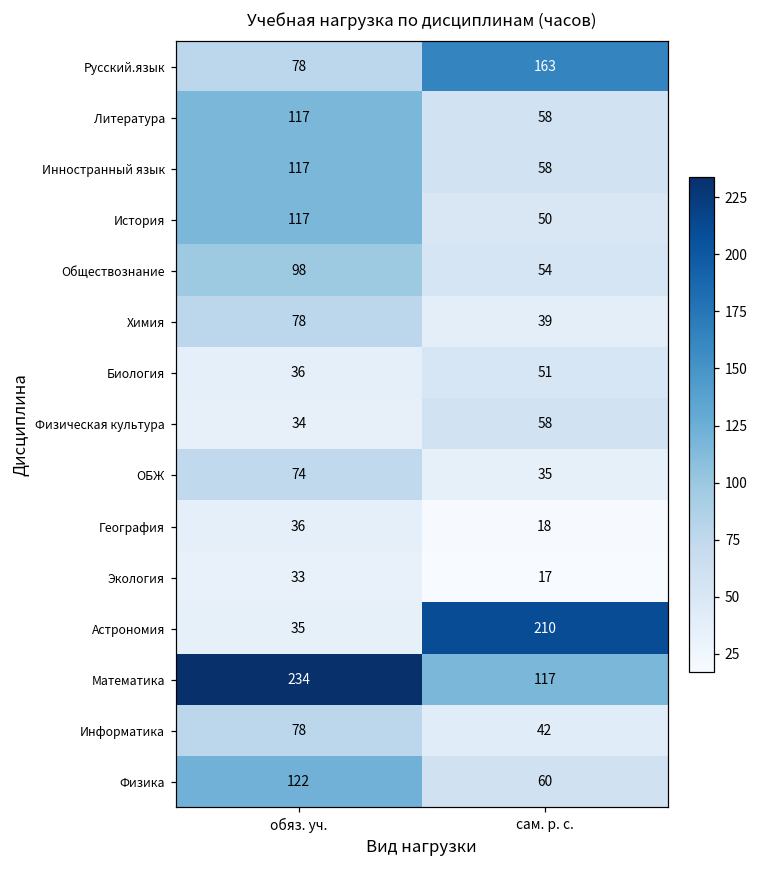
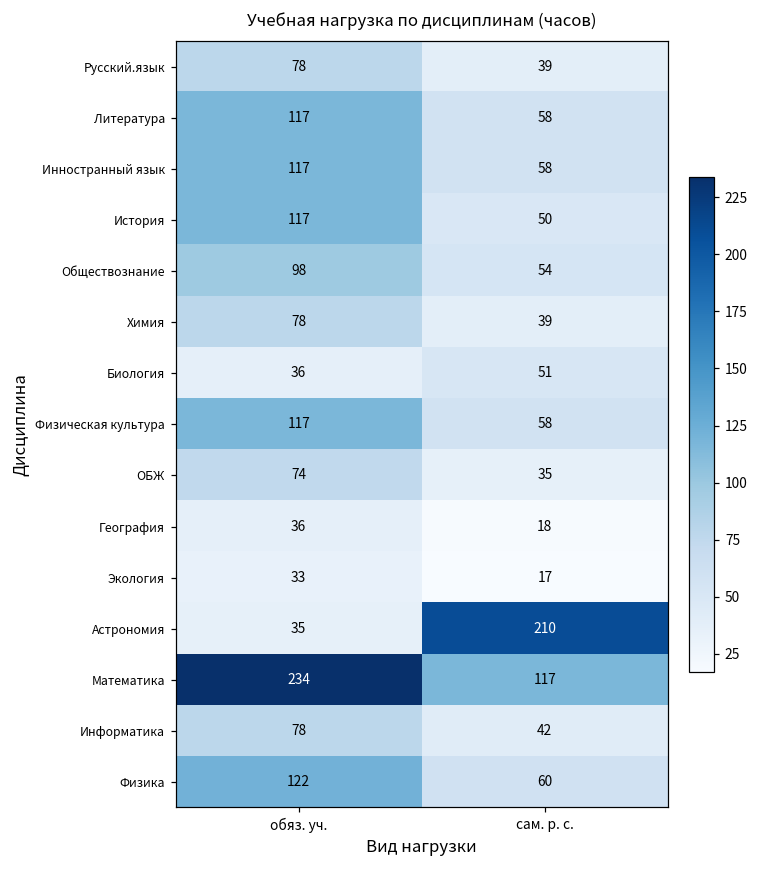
  {
    "Русский.язык": {
      "обяз. уч.": 78,
-     "сам. р. с.": 163
+     "сам. р. с.": 39
    },
    "Литература": {
      "обяз. уч.": 117,
      "сам. р. с.": 58
    },
    "Инностранный язык": {
      "обяз. уч.": 117,
      "сам. р. с.": 58
    },
    "История": {
      "обяз. уч.": 117,
      "сам. р. с.": 50
    },
    "Обществознание": {
      "обяз. уч.": 98,
      "сам. р. с.": 54
    },
    "Химия": {
      "обяз. уч.": 78,
      "сам. р. с.": 39
    },
    "Биология": {
      "обяз. уч.": 36,
      "сам. р. с.": 51
    },
    "Физическая культура": {
-     "обяз. уч.": 34,
+     "обяз. уч.": 117,
      "сам. р. с.": 58
    },
    "ОБЖ": {
      "обяз. уч.": 74,
      "сам. р. с.": 35
    },
    "География": {
      "обяз. уч.": 36,
      "сам. р. с.": 18
    },
    "Экология": {
      "обяз. уч.": 33,
      "сам. р. с.": 17
    },
    "Астрономия": {
      "обяз. уч.": 35,
      "сам. р. с.": 210
    },
    "Математика": {
      "обяз. уч.": 234,
      "сам. р. с.": 117
    },
    "Информатика": {
      "обяз. уч.": 78,
      "сам. р. с.": 42
    },
    "Физика": {
      "обяз. уч.": 122,
      "сам. р. с.": 60
    }
  }
